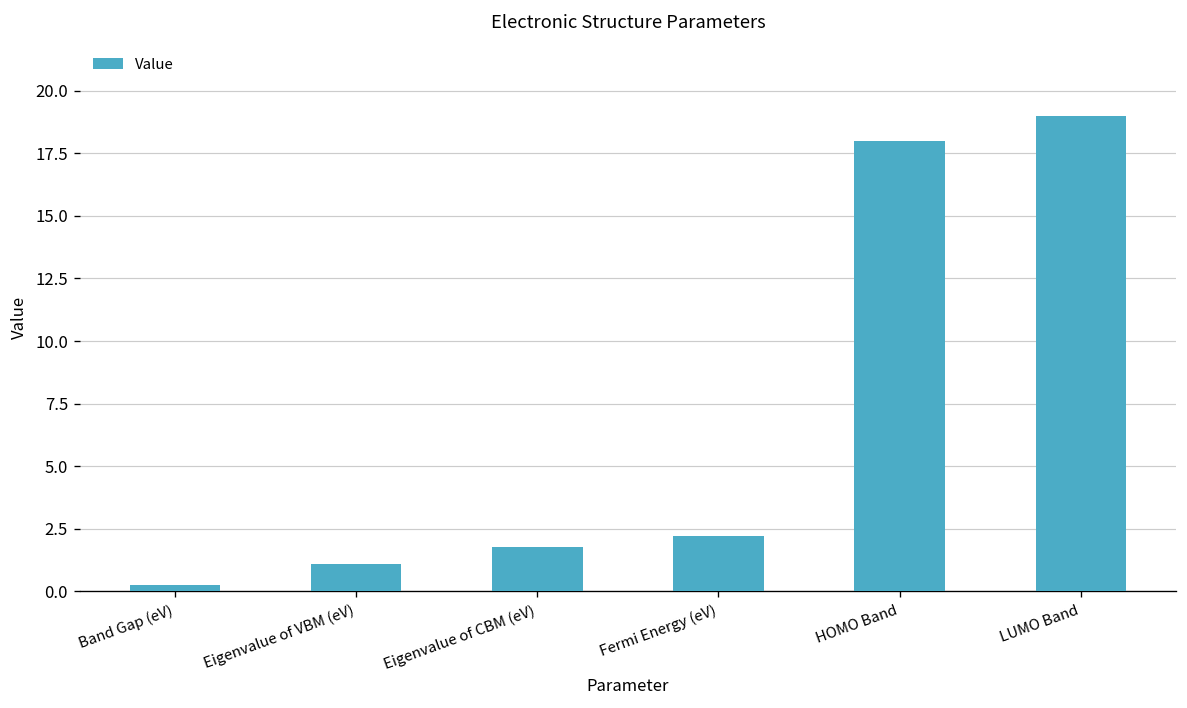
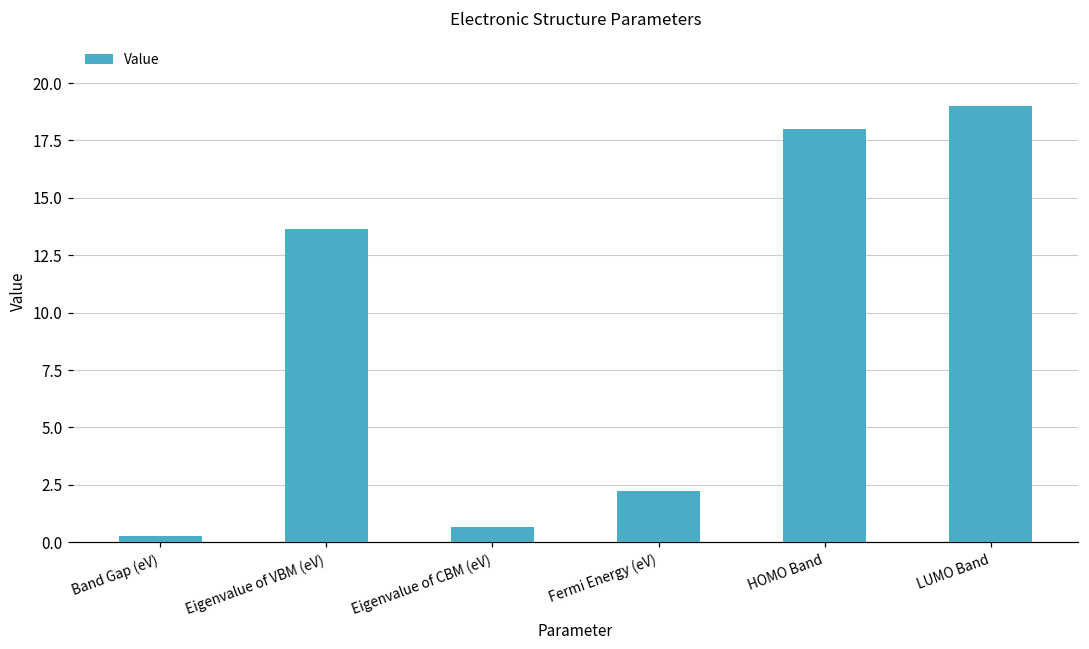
  {
    "Band Gap (eV)": 0.3,
-   "Eigenvalue of VBM (eV)": 1.1,
-   "Eigenvalue of CBM (eV)": 1.8,
+   "Eigenvalue of VBM (eV)": 13.7,
+   "Eigenvalue of CBM (eV)": 0.7,
    "Fermi Energy (eV)": 2.2,
    "HOMO Band": 18.0,
    "LUMO Band": 19.0
  }
